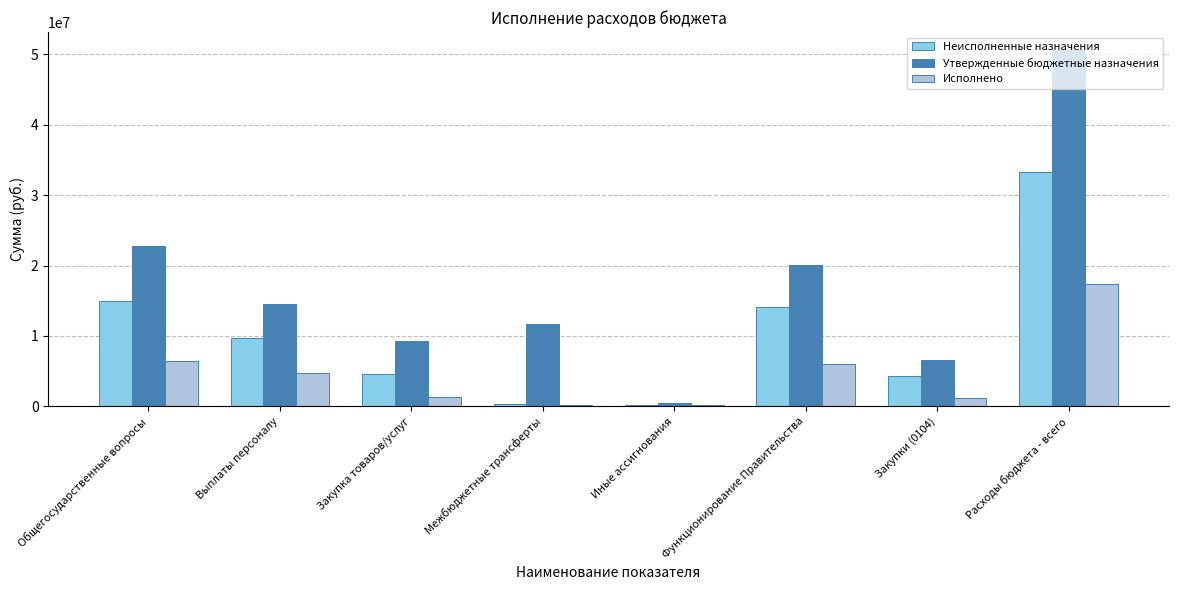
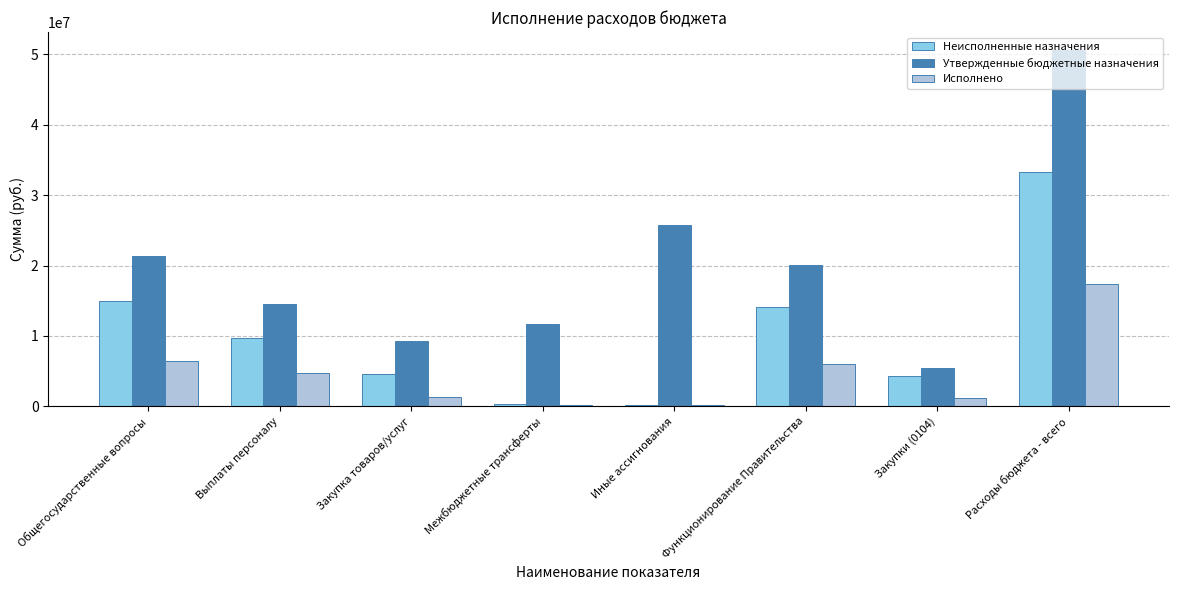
  {
    "Утвержденные бюджетные назначения": {
-     "Общегосударственные вопросы": 23000000,
+     "Общегосударственные вопросы": 21000000,
      "Выплаты персоналу": 15000000,
      "Закупка товаров/услуг": 9000000,
      "Межбюджетные трансферты": 12000000,
-     "Иные ассигнования": 0,
+     "Иные ассигнования": 26000000,
      "Функционирование Правительства": 20000000,
-     "Закупки (0104)": 7000000
+     "Закупки (0104)": 5000000
    }
  }
